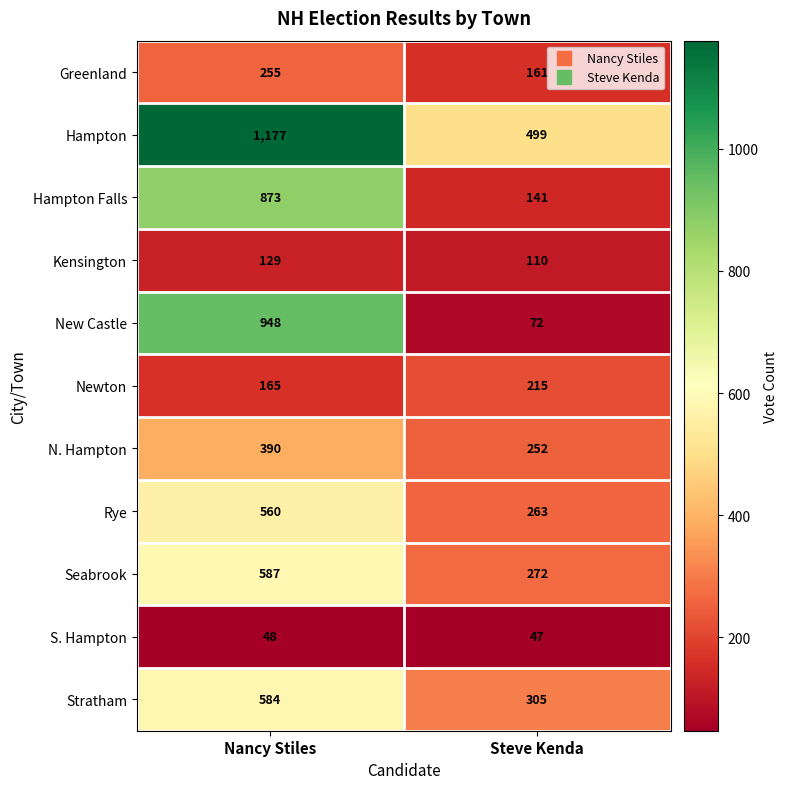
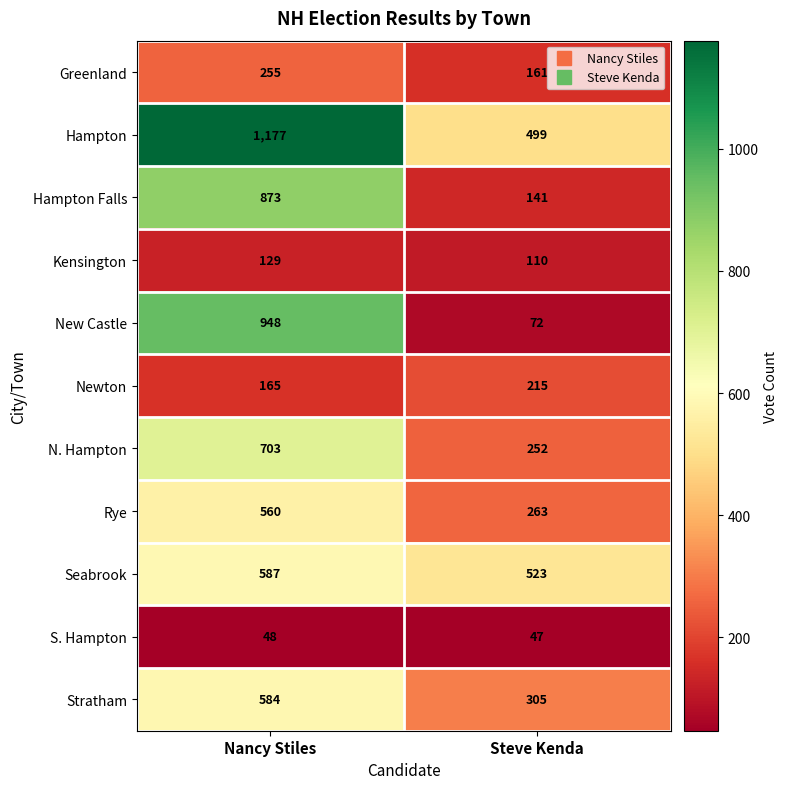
  {
    "Greenland": {
      "Nancy Stiles": "255"
    },
    "Hampton": {
      "Nancy Stiles": "1,177",
      "Steve Kenda": "499"
    },
    "Hampton Falls": {
      "Nancy Stiles": "873",
      "Steve Kenda": "141"
    },
    "Kensington": {
      "Nancy Stiles": "129",
      "Steve Kenda": "110"
    },
    "New Castle": {
      "Nancy Stiles": "948",
      "Steve Kenda": "72"
    },
    "Newton": {
      "Nancy Stiles": "165",
      "Steve Kenda": "215"
    },
    "N. Hampton": {
-     "Nancy Stiles": "390",
+     "Nancy Stiles": "703",
      "Steve Kenda": "252"
    },
    "Rye": {
      "Nancy Stiles": "560",
      "Steve Kenda": "263"
    },
    "Seabrook": {
      "Nancy Stiles": "587",
-     "Steve Kenda": "272"
+     "Steve Kenda": "523"
    },
    "S. Hampton": {
      "Nancy Stiles": "48",
      "Steve Kenda": "47"
    },
    "Stratham": {
      "Nancy Stiles": "584",
      "Steve Kenda": "305"
    }
  }
